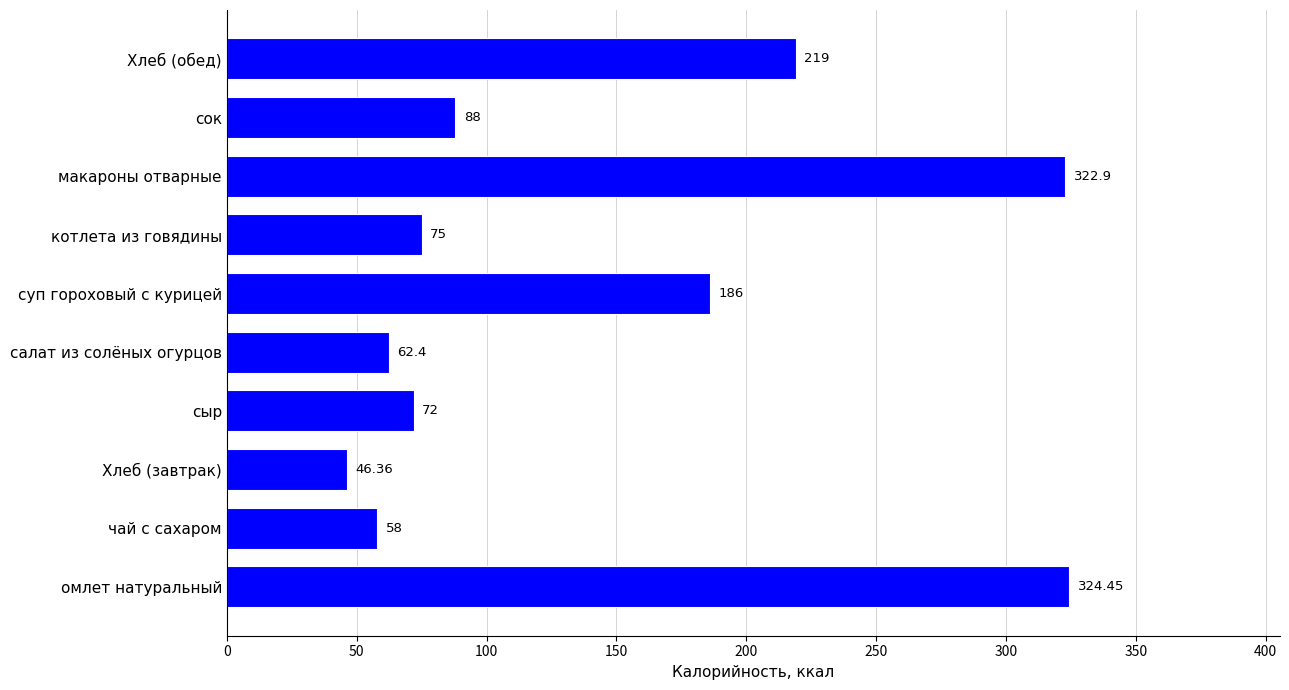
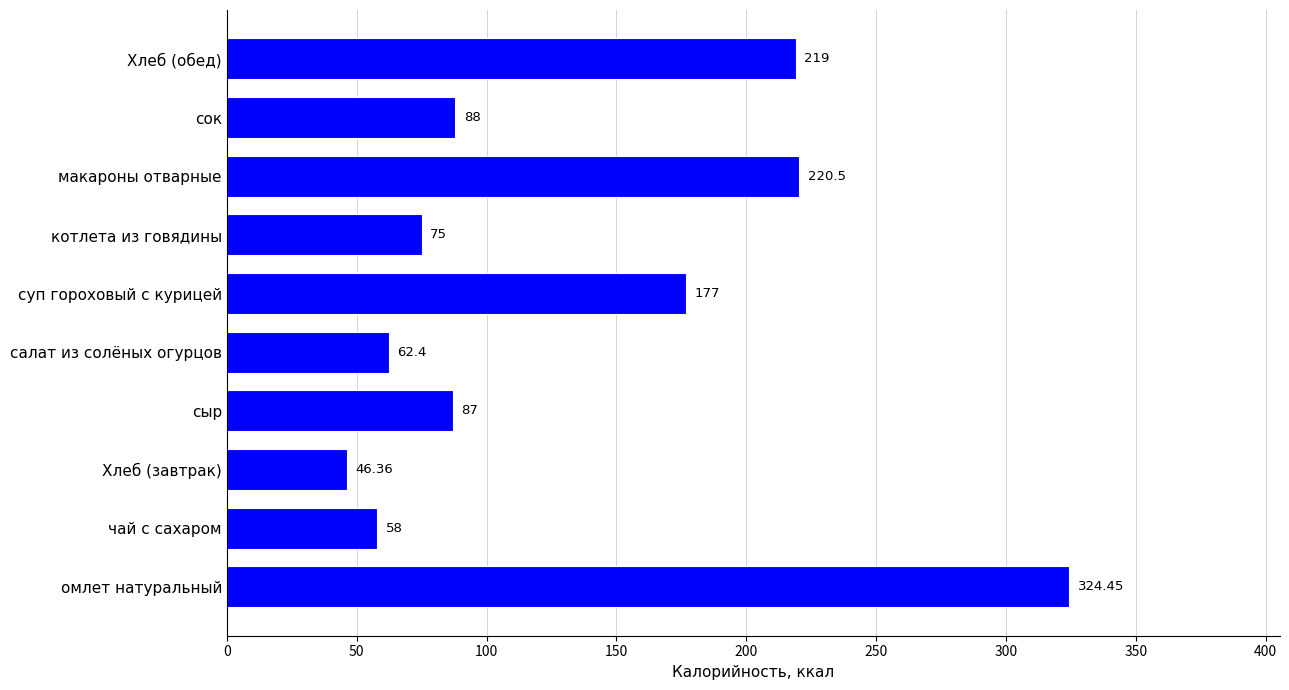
  {
    "Хлеб (обед)": 219,
    "сок": 88,
-   "макароны отварные": 322.9,
+   "макароны отварные": 220.5,
    "котлета из говядины": 75,
-   "суп гороховый с курицей": 186,
+   "суп гороховый с курицей": 177,
    "салат из солёных огурцов": 62.4,
-   "сыр": 72,
+   "сыр": 87,
    "Хлеб (завтрак)": 46.36,
    "чай с сахаром": 58,
    "омлет натуральный": 324.45
  }
